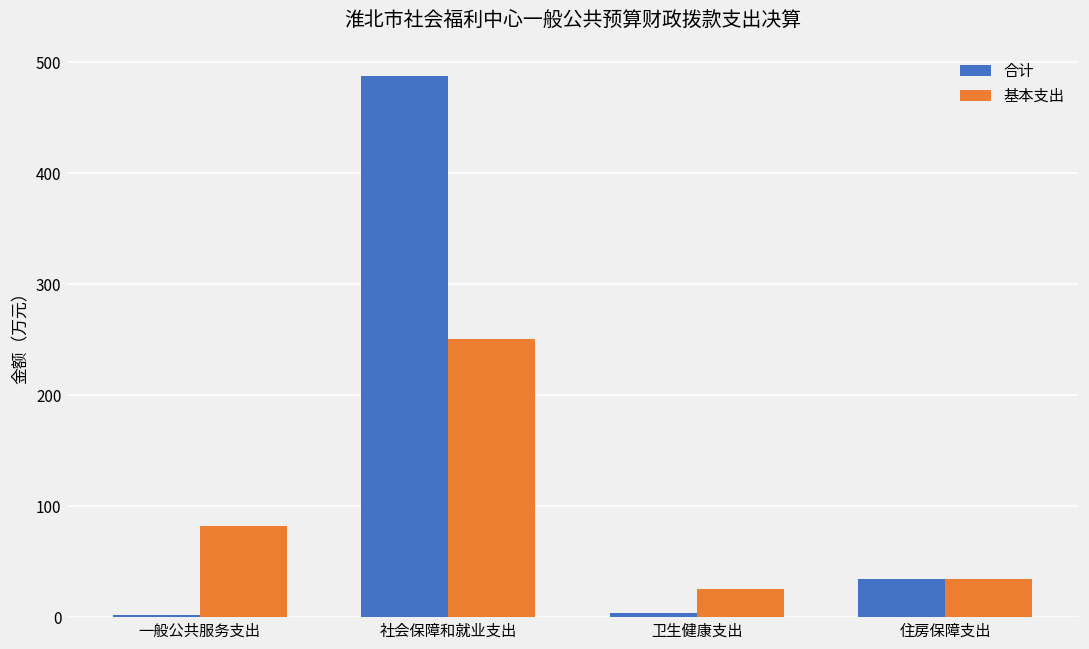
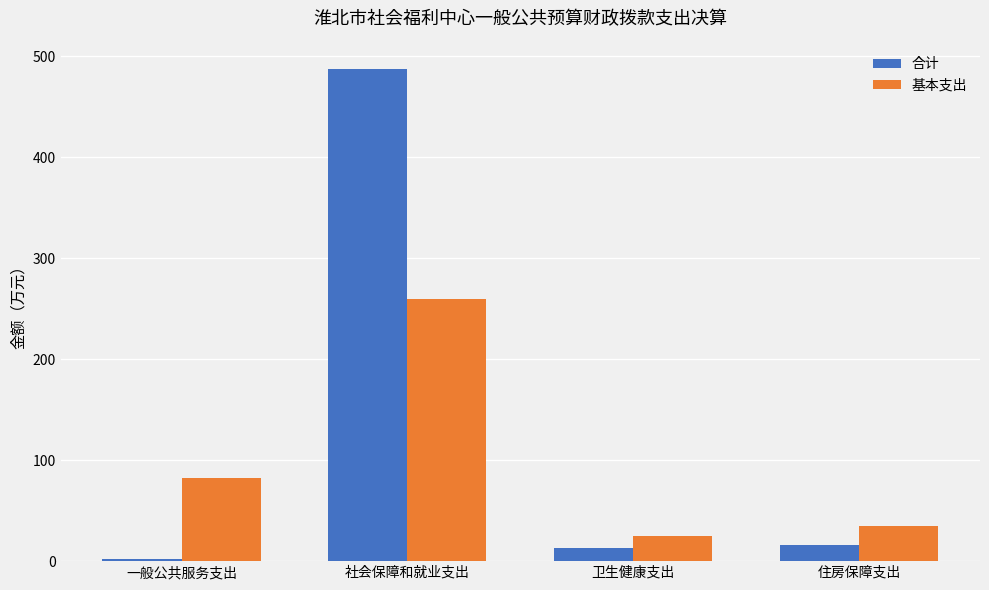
  {
    "合计": {
      "社会保障和就业支出": 487,
-     "卫生健康支出": 4,
-     "住房保障支出": 34
+     "卫生健康支出": 13,
+     "住房保障支出": 16
    },
    "基本支出": {
      "一般公共服务支出": 83,
-     "社会保障和就业支出": 250,
+     "社会保障和就业支出": 260,
      "卫生健康支出": 25,
      "住房保障支出": 34
    }
  }
